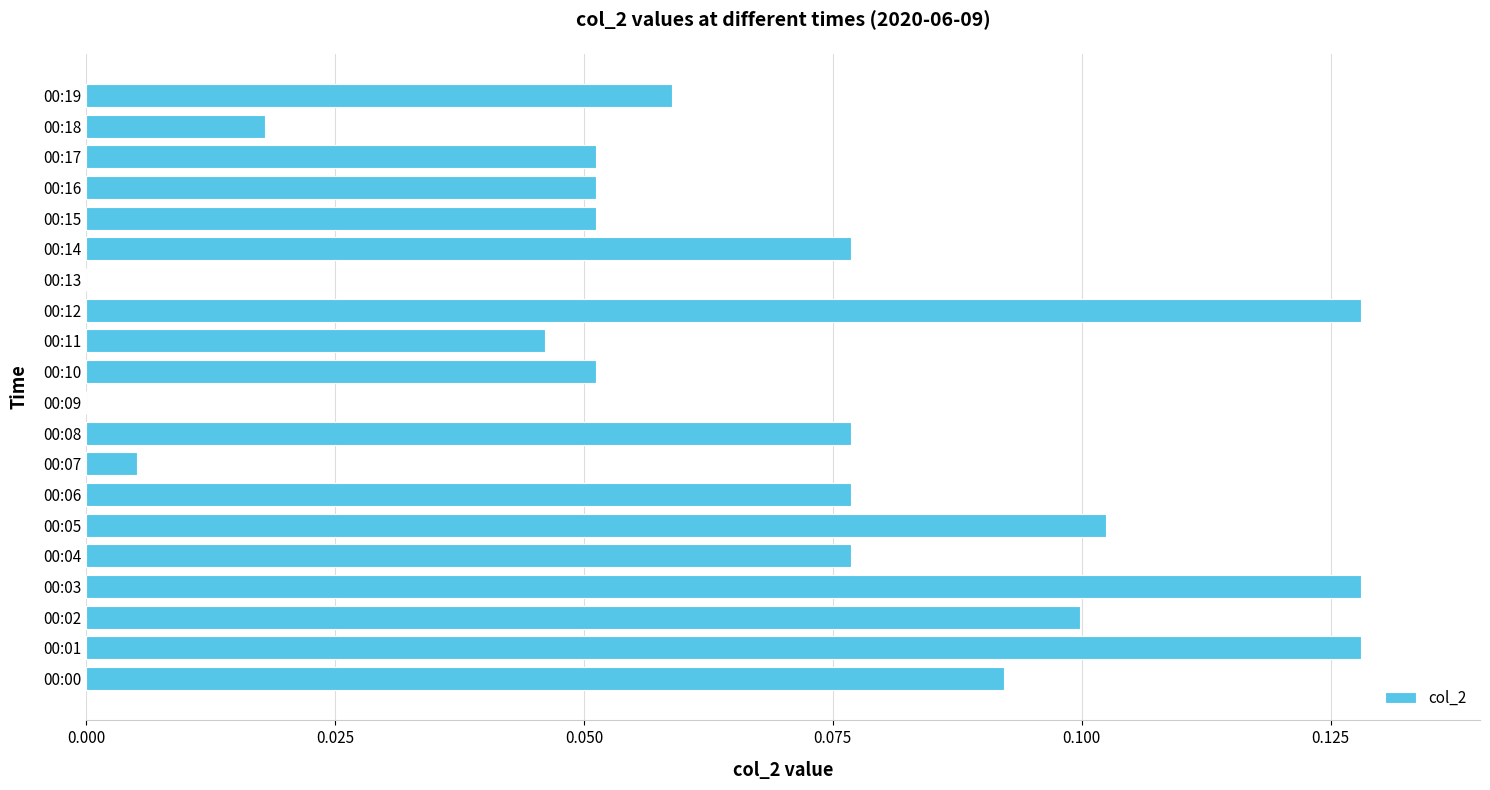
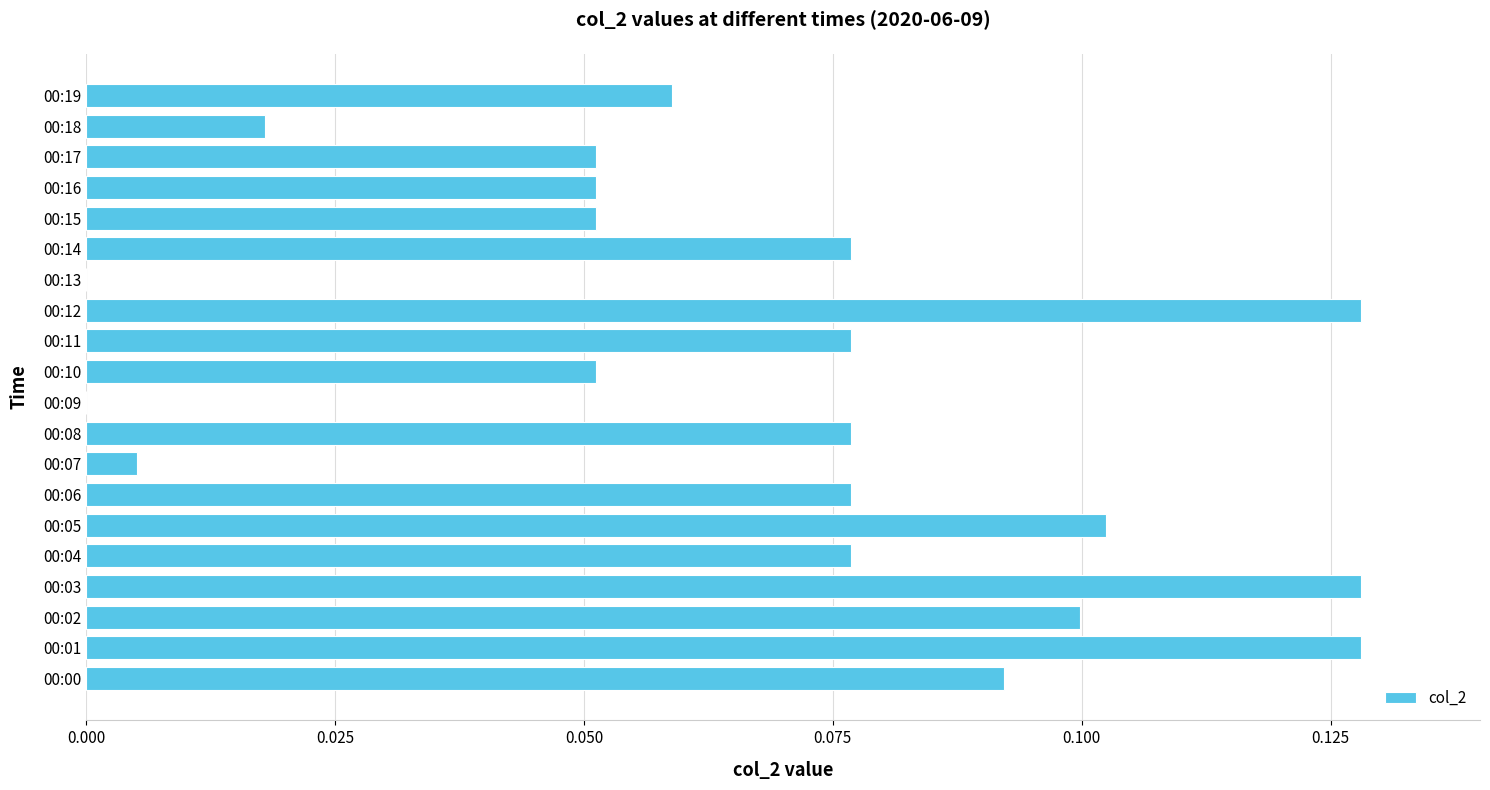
  {
    "00:19": 0.059,
    "00:18": 0.018,
    "00:17": 0.051,
    "00:16": 0.051,
    "00:15": 0.051,
    "00:14": 0.077,
    "00:13": 0.000,
    "00:12": 0.128,
-   "00:11": 0.046,
+   "00:11": 0.077,
    "00:10": 0.051,
    "00:09": 0.000,
    "00:08": 0.077,
    "00:07": 0.005,
    "00:06": 0.077,
    "00:05": 0.102,
    "00:04": 0.077,
    "00:03": 0.128,
    "00:02": 0.100,
    "00:01": 0.128,
    "00:00": 0.092
  }
